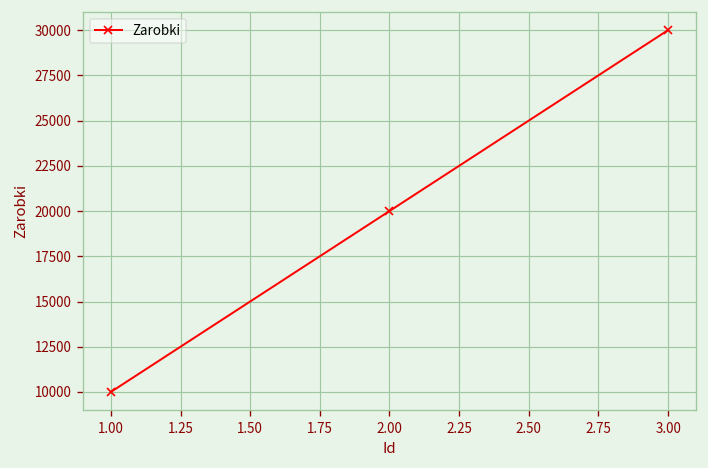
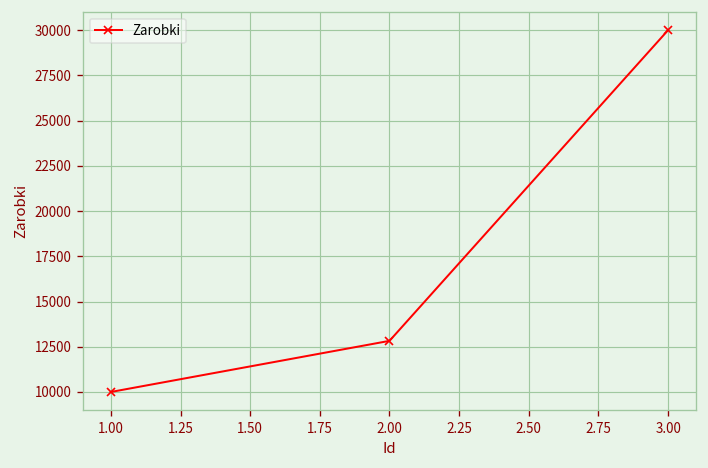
  {
    "1.00": 10000,
-   "2.00": 20000,
+   "2.00": 12800,
    "3.00": 30000
  }
